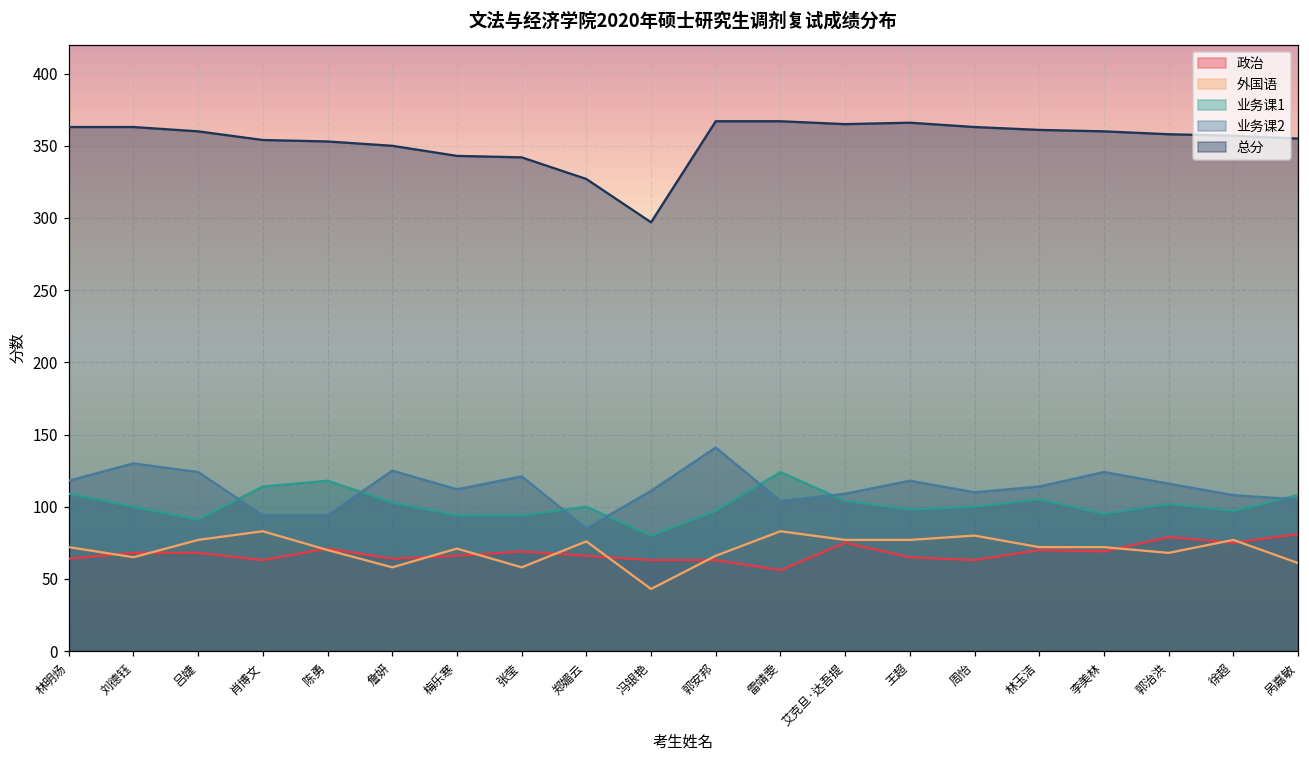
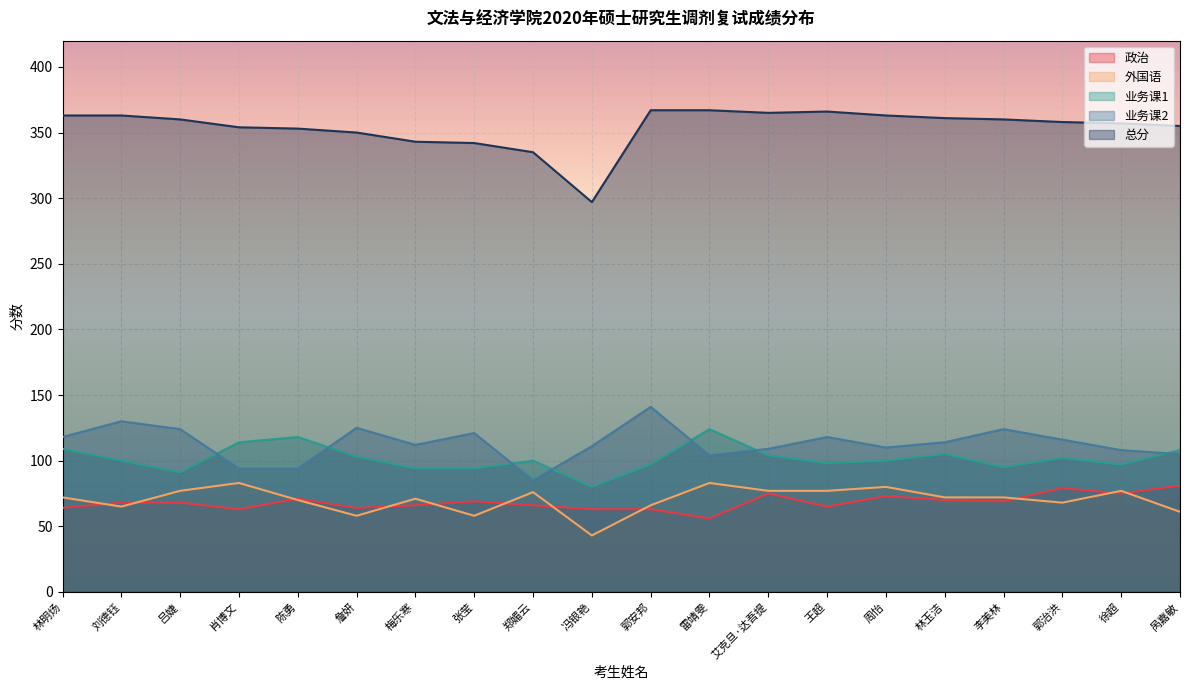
  {
    "政治": {
      "林明炀": 64,
      "刘德钰": 68,
      "吕婕": 68,
      "肖博文": 63,
      "詹妍": 64,
      "梅乐寒": 66,
      "张莹": 69,
      "郑媚云": 66,
      "冯银艳": 63,
      "郭安邦": 63,
      "雷靖雯": 56,
      "艾克旦·达吾提": 75,
      "王超": 65,
-     "周怡": 63,
+     "周怡": 73,
      "林玉洁": 70,
      "李美林": 69,
      "郭治洪": 79,
      "徐超": 75,
      "呙嘉敏": 81
    },
    "外国语": {
      "林明炀": 72,
      "刘德钰": 65,
      "吕婕": 77,
      "肖博文": 83,
      "詹妍": 58,
      "梅乐寒": 71,
      "张莹": 58,
      "郑媚云": 76,
      "冯银艳": 43,
      "郭安邦": 66,
      "雷靖雯": 83,
      "艾克旦·达吾提": 77,
      "王超": 77,
      "周怡": 80,
      "林玉洁": 72,
      "李美林": 72,
      "郭治洪": 68,
      "徐超": 77,
      "呙嘉敏": 61
    },
    "总分": {
      "林明炀": 363,
      "刘德钰": 363,
      "吕婕": 360,
      "肖博文": 354,
      "陈勇": 353,
      "詹妍": 350,
      "梅乐寒": 343,
      "张莹": 342,
-     "郑媚云": 327,
+     "郑媚云": 335,
      "冯银艳": 297,
      "郭安邦": 367,
      "雷靖雯": 367,
      "艾克旦·达吾提": 365,
      "王超": 366,
      "周怡": 363,
      "林玉洁": 361,
      "李美林": 360,
      "郭治洪": 358,
      "呙嘉敏": 355
    }
  }
